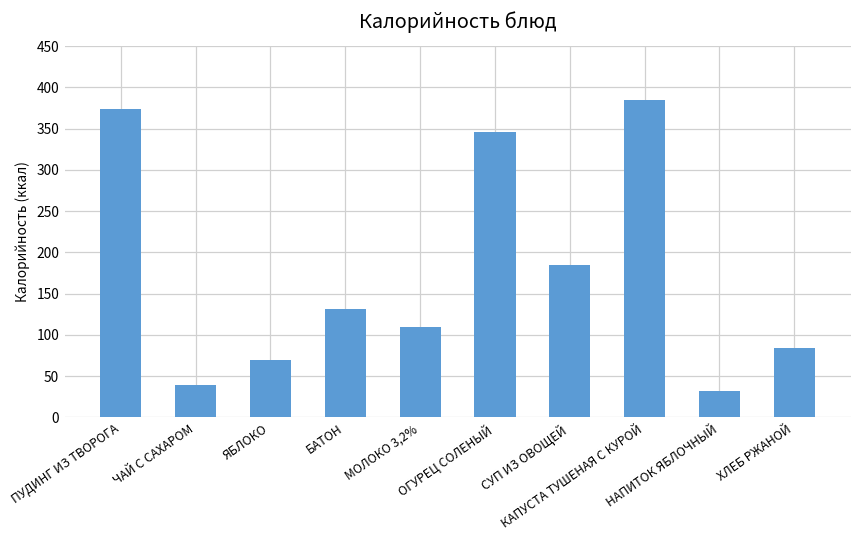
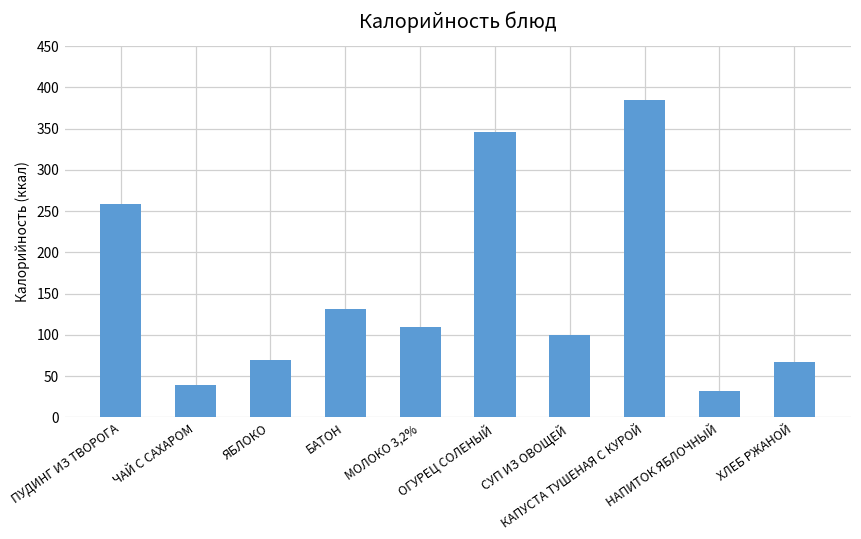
  {
-   "ПУДИНГ ИЗ ТВОРОГА": 370,
+   "ПУДИНГ ИЗ ТВОРОГА": 260,
    "ЧАЙ С САХАРОМ": 40,
    "ЯБЛОКО": 70,
    "БАТОН": 130,
    "МОЛОКО 3,2%": 110,
    "ОГУРЕЦ СОЛЕНЫЙ": 350,
-   "СУП ИЗ ОВОЩЕЙ": 190,
+   "СУП ИЗ ОВОЩЕЙ": 100,
    "КАПУСТА ТУШЕНАЯ С КУРОЙ": 390,
    "НАПИТОК ЯБЛОЧНЫЙ": 30,
-   "ХЛЕБ РЖАНОЙ": 80
+   "ХЛЕБ РЖАНОЙ": 70
  }
